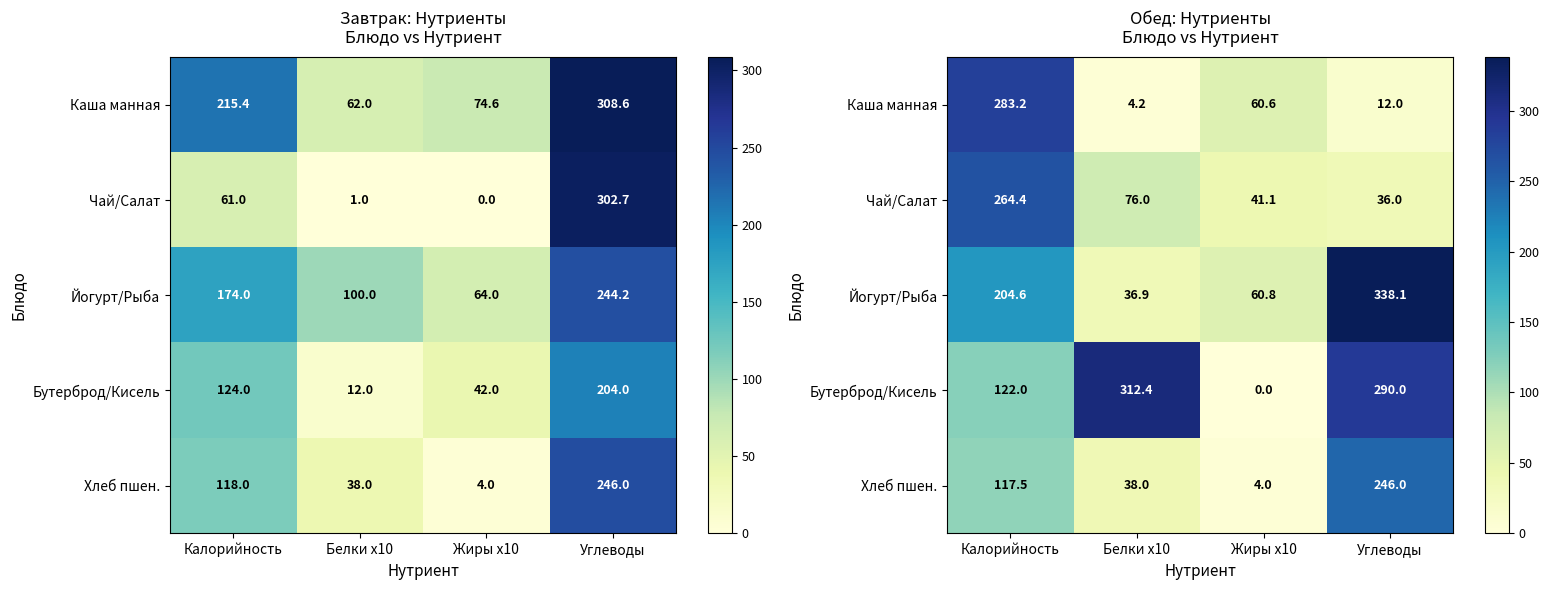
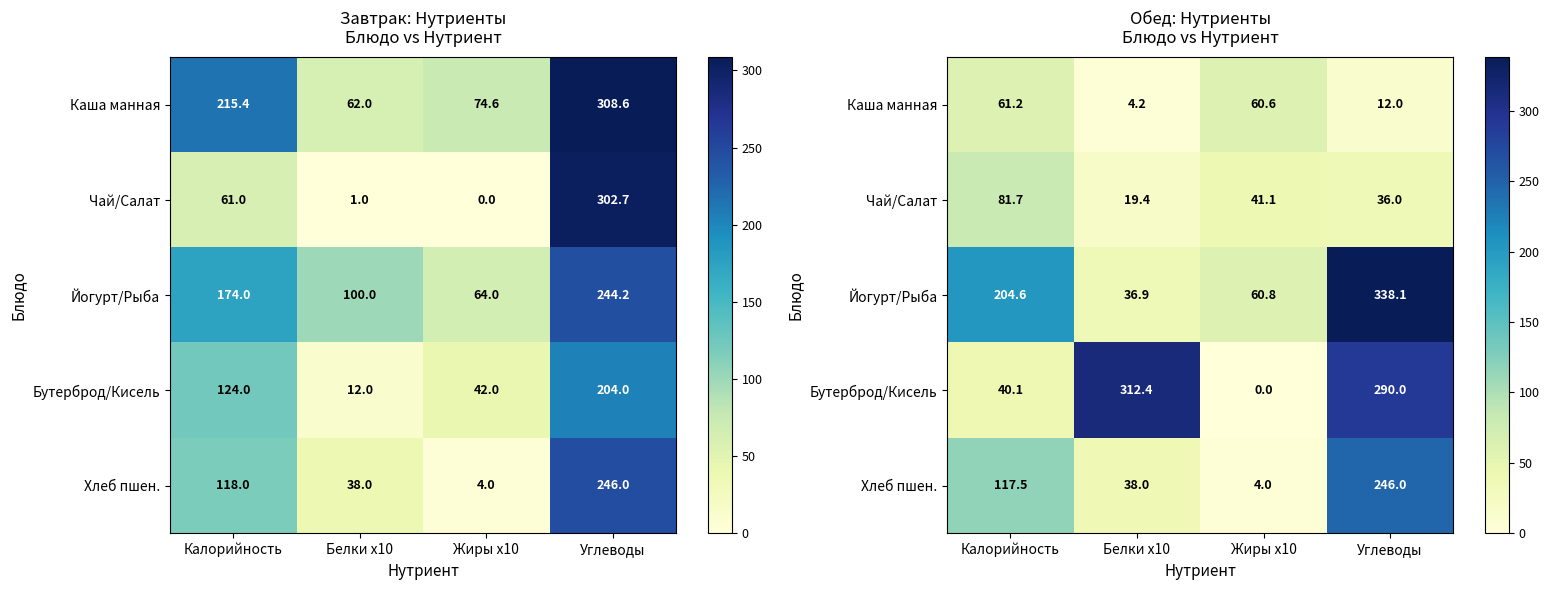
  {
    "Завтрак: Нутриенты Блюдо vs Нутриент": {
      "Каша манная": {
        "Калорийность": 215.4,
        "Белки x10": 62.0,
        "Жиры x10": 74.6,
        "Углеводы": 308.6
      },
      "Чай/Салат": {
        "Калорийность": 61.0,
        "Белки x10": 1.0,
        "Жиры x10": 0.0,
        "Углеводы": 302.7
      },
      "Йогурт/Рыба": {
        "Калорийность": 174.0,
        "Белки x10": 100.0,
        "Жиры x10": 64.0,
        "Углеводы": 244.2
      },
      "Бутерброд/Кисель": {
        "Калорийность": 124.0,
        "Белки x10": 12.0,
        "Жиры x10": 42.0,
        "Углеводы": 204.0
      },
      "Хлеб пшен.": {
        "Калорийность": 118.0,
        "Белки x10": 38.0,
        "Жиры x10": 4.0,
        "Углеводы": 246.0
      }
    },
    "Обед: Нутриенты Блюдо vs Нутриент": {
      "Каша манная": {
-       "Калорийность": 283.2,
+       "Калорийность": 61.2,
        "Белки x10": 4.2,
        "Жиры x10": 60.6,
        "Углеводы": 12.0
      },
      "Чай/Салат": {
-       "Калорийность": 264.4,
-       "Белки x10": 76.0,
+       "Калорийность": 81.7,
+       "Белки x10": 19.4,
        "Жиры x10": 41.1,
        "Углеводы": 36.0
      },
      "Йогурт/Рыба": {
        "Калорийность": 204.6,
        "Белки x10": 36.9,
        "Жиры x10": 60.8,
        "Углеводы": 338.1
      },
      "Бутерброд/Кисель": {
-       "Калорийность": 122.0,
+       "Калорийность": 40.1,
        "Белки x10": 312.4,
        "Жиры x10": 0.0,
        "Углеводы": 290.0
      },
      "Хлеб пшен.": {
        "Калорийность": 117.5,
        "Белки x10": 38.0,
        "Жиры x10": 4.0,
        "Углеводы": 246.0
      }
    }
  }
